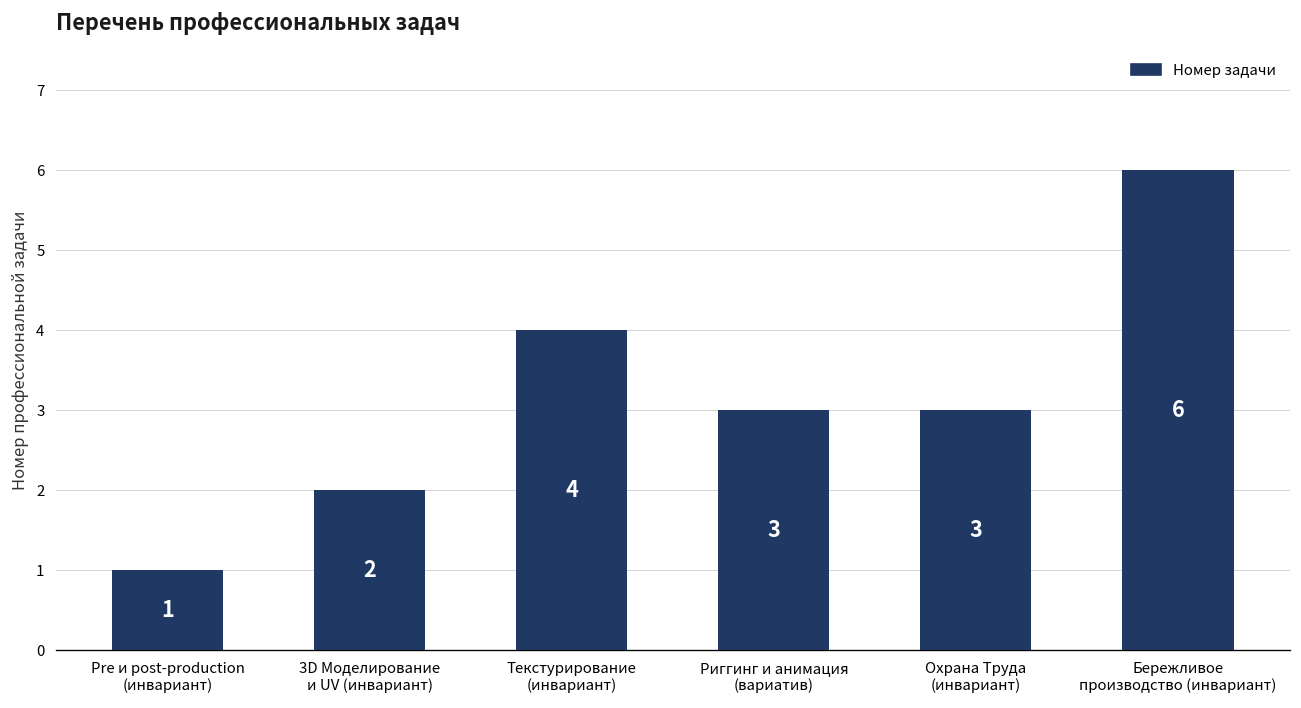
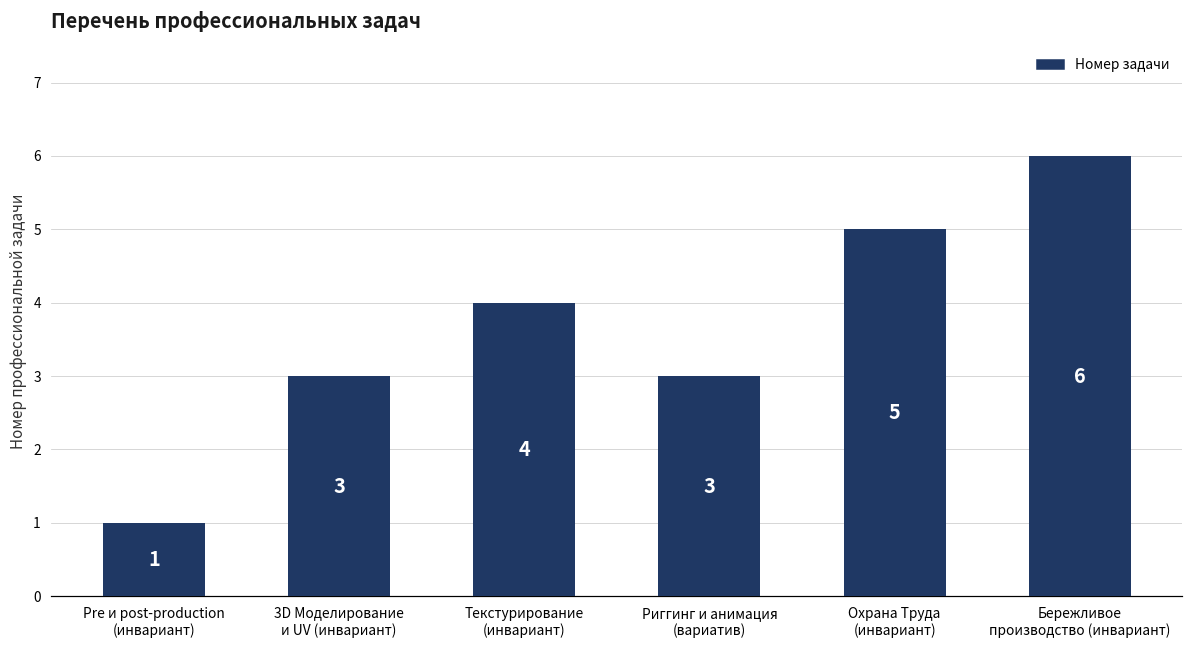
  {
    "Pre и post-production (инвариант)": 1,
-   "3D Моделирование и UV (инвариант)": 2,
+   "3D Моделирование и UV (инвариант)": 3,
    "Текстурирование (инвариант)": 4,
    "Риггинг и анимация (вариатив)": 3,
-   "Охрана Труда (инвариант)": 3,
+   "Охрана Труда (инвариант)": 5,
    "Бережливое производство (инвариант)": 6
  }
